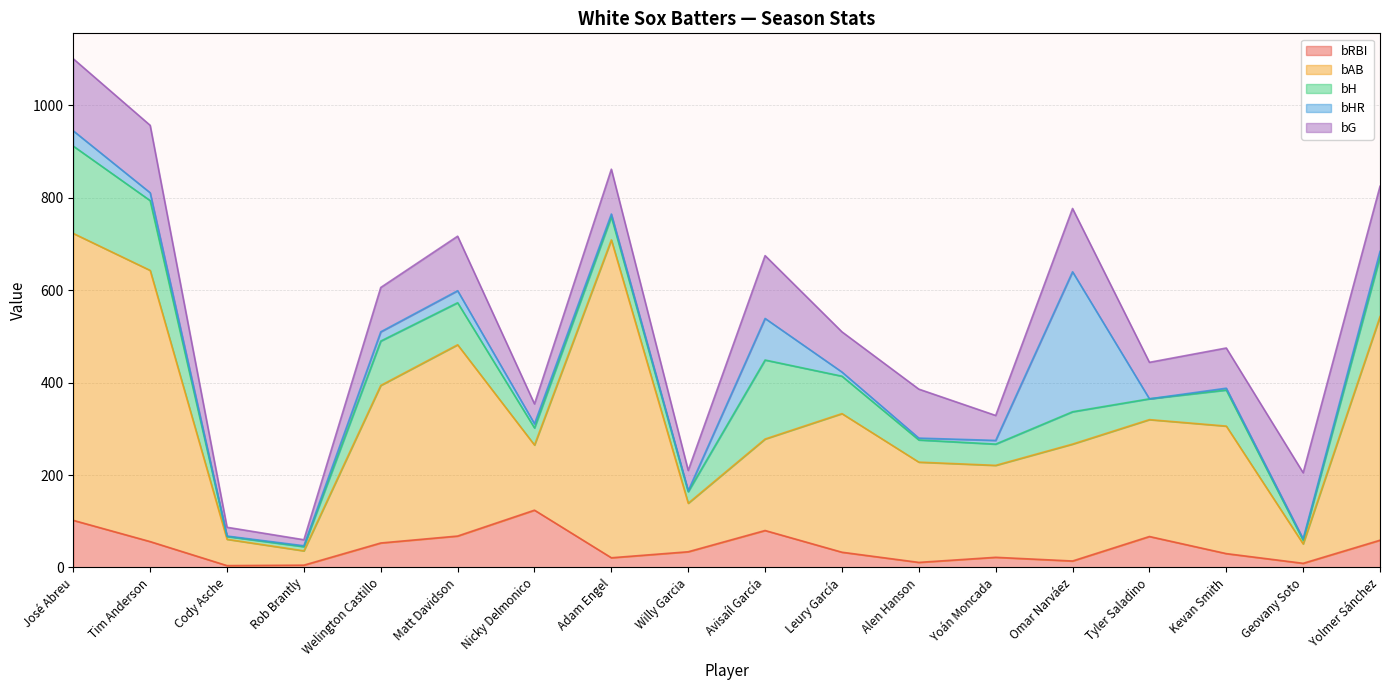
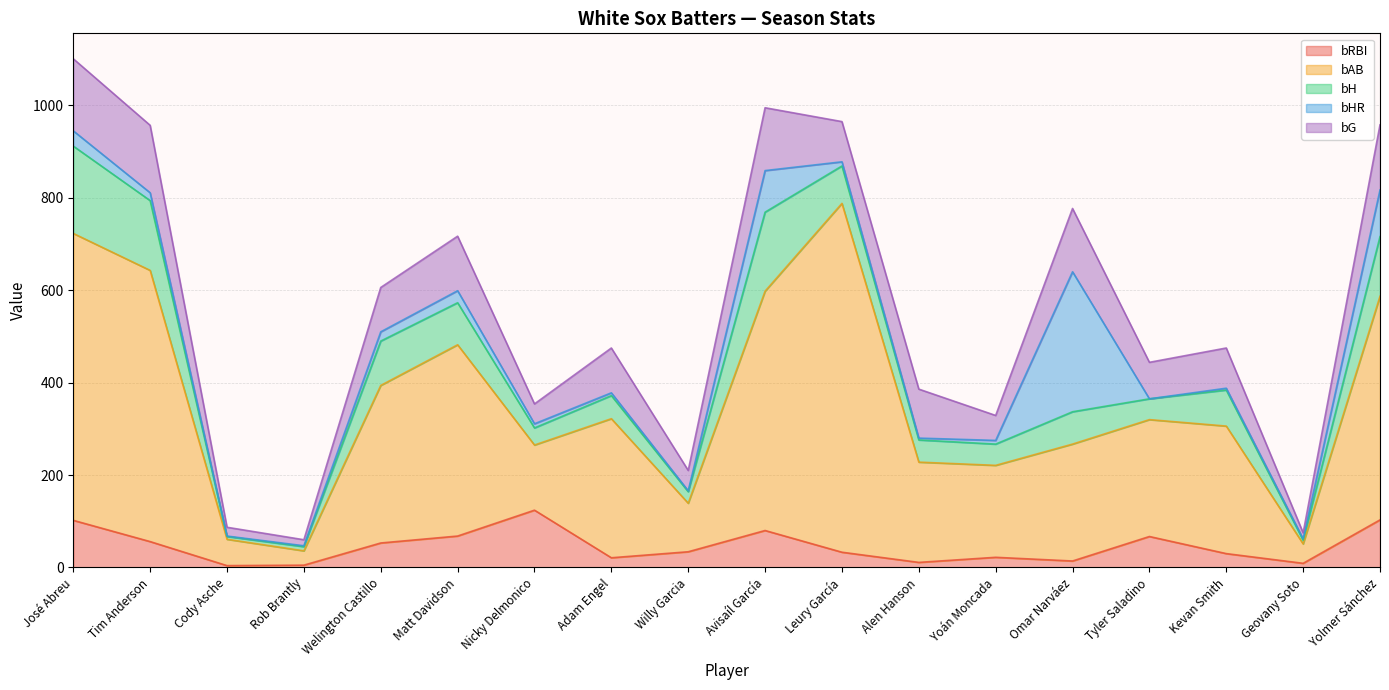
  {
    "bRBI": {
      "José Abreu": 100,
      "Tim Anderson": 60,
      "Cody Asche": 0,
      "Rob Brantly": 10,
      "Welington Castillo": 50,
      "Matt Davidson": 70,
      "Nicky Delmonico": 120,
      "Adam Engel": 20,
      "Willy Garcia": 30,
      "Avisaíl García": 80,
      "Leury García": 30,
      "Alen Hanson": 10,
      "Yoán Moncada": 20,
      "Omar Narváez": 10,
      "Tyler Saladino": 70,
      "Kevan Smith": 30,
      "Geovany Soto": 10,
-     "Yolmer Sánchez": 60
+     "Yolmer Sánchez": 100
    },
    "bAB": {
      "José Abreu": 620,
      "Tim Anderson": 590,
      "Cody Asche": 60,
      "Rob Brantly": 30,
      "Welington Castillo": 340,
      "Matt Davidson": 410,
      "Nicky Delmonico": 140,
-     "Adam Engel": 690,
+     "Adam Engel": 300,
      "Willy Garcia": 110,
-     "Avisaíl García": 200,
-     "Leury García": 300,
+     "Avisaíl García": 520,
+     "Leury García": 760,
      "Alen Hanson": 220,
      "Yoán Moncada": 200,
      "Omar Narváez": 250,
      "Tyler Saladino": 250,
      "Kevan Smith": 280,
      "Geovany Soto": 40,
      "Yolmer Sánchez": 480
    },
    "bH": {
      "José Abreu": 190,
      "Tim Anderson": 150,
      "Welington Castillo": 100,
      "Matt Davidson": 90,
      "Nicky Delmonico": 40,
      "Adam Engel": 50,
      "Avisaíl García": 170,
      "Leury García": 80,
      "Yoán Moncada": 50,
      "Omar Narváez": 70,
      "Yolmer Sánchez": 130
    },
    "bHR": {
      "José Abreu": 30,
      "Tim Anderson": 20,
      "Welington Castillo": 20,
      "Matt Davidson": 30,
      "Nicky Delmonico": 10,
      "Adam Engel": 10,
      "Avisaíl García": 90,
      "Leury García": 10,
      "Yoán Moncada": 10,
      "Omar Narváez": 300,
-     "Yolmer Sánchez": 10
+     "Yolmer Sánchez": 100
    },
    "bG": {
      "José Abreu": 160,
      "Tim Anderson": 150,
      "Cody Asche": 20,
      "Rob Brantly": 10,
      "Welington Castillo": 100,
      "Matt Davidson": 120,
      "Nicky Delmonico": 40,
      "Adam Engel": 100,
      "Willy Garcia": 40,
      "Avisaíl García": 140,
      "Leury García": 90,
      "Alen Hanson": 110,
      "Yoán Moncada": 50,
      "Omar Narváez": 140,
      "Tyler Saladino": 80,
      "Kevan Smith": 90,
-     "Geovany Soto": 140,
+     "Geovany Soto": 10,
      "Yolmer Sánchez": 140
    }
  }
